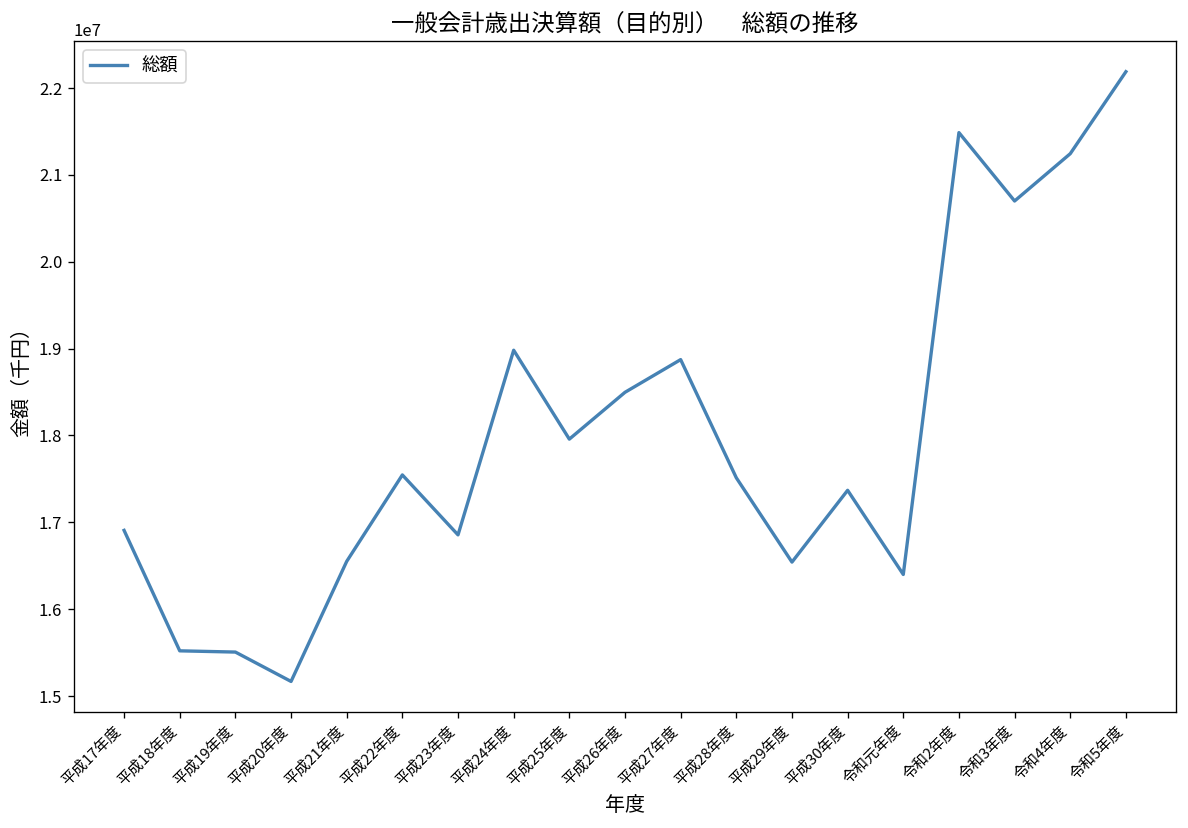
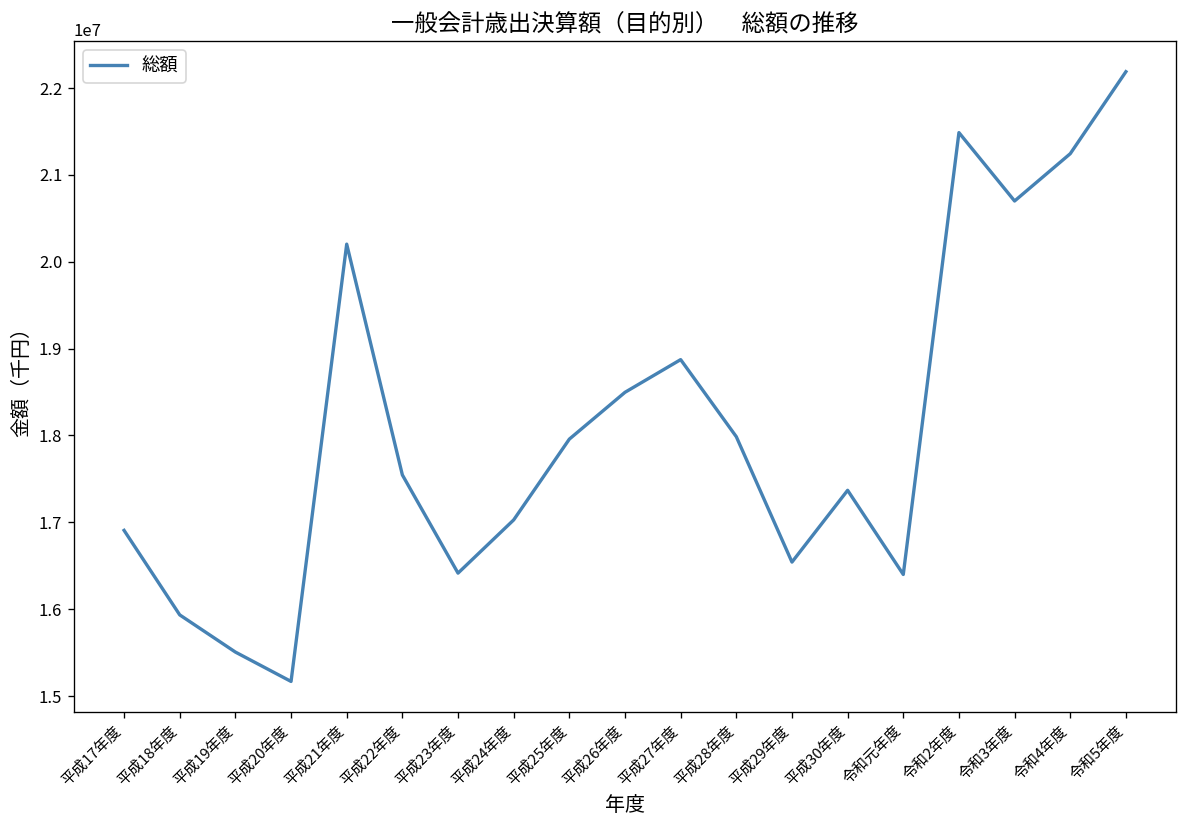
  {
    "平成17年度": 16900000,
-   "平成18年度": 15500000,
+   "平成18年度": 15900000,
    "平成19年度": 15500000,
    "平成20年度": 15200000,
-   "平成21年度": 16600000,
+   "平成21年度": 20200000,
    "平成22年度": 17500000,
-   "平成23年度": 16900000,
-   "平成24年度": 19000000,
+   "平成23年度": 16400000,
+   "平成24年度": 17000000,
    "平成25年度": 18000000,
    "平成26年度": 18500000,
    "平成27年度": 18900000,
-   "平成28年度": 17500000,
+   "平成28年度": 18000000,
    "平成29年度": 16500000,
    "平成30年度": 17400000,
    "令和元年度": 16400000,
    "令和2年度": 21500000,
    "令和3年度": 20700000,
    "令和4年度": 21200000,
    "令和5年度": 22200000
  }
